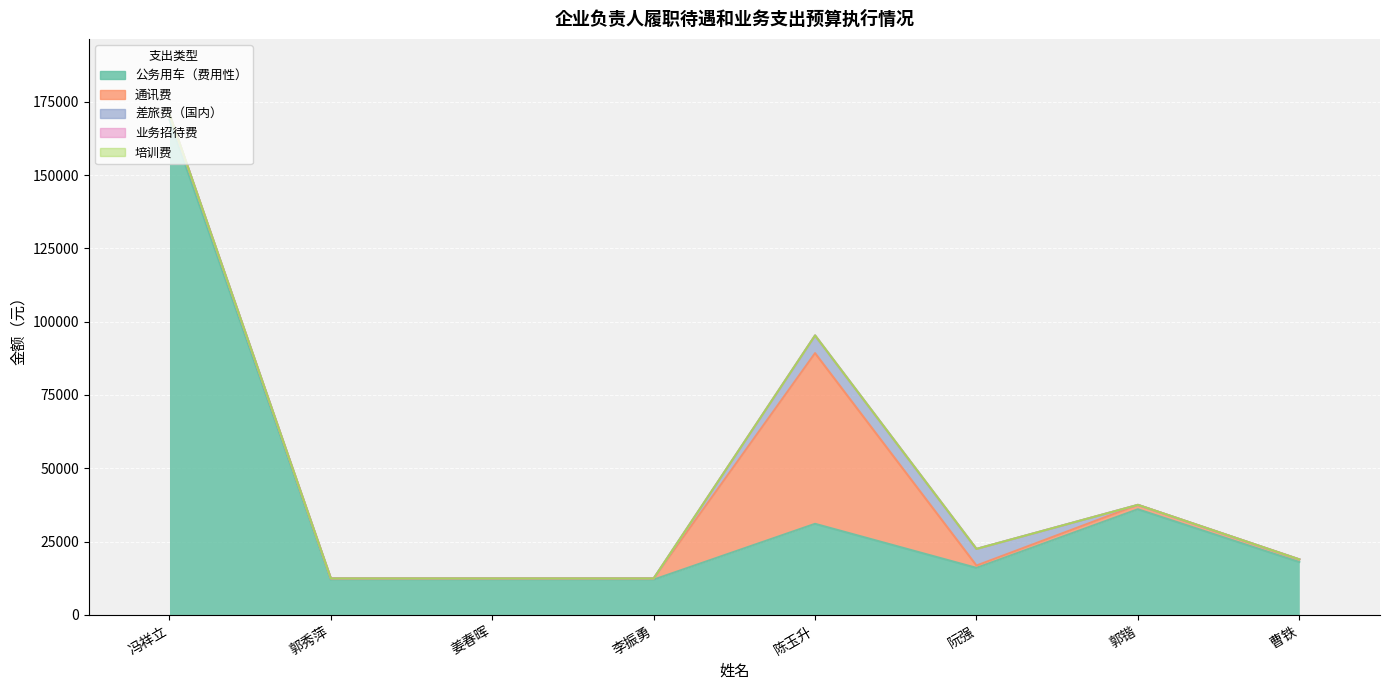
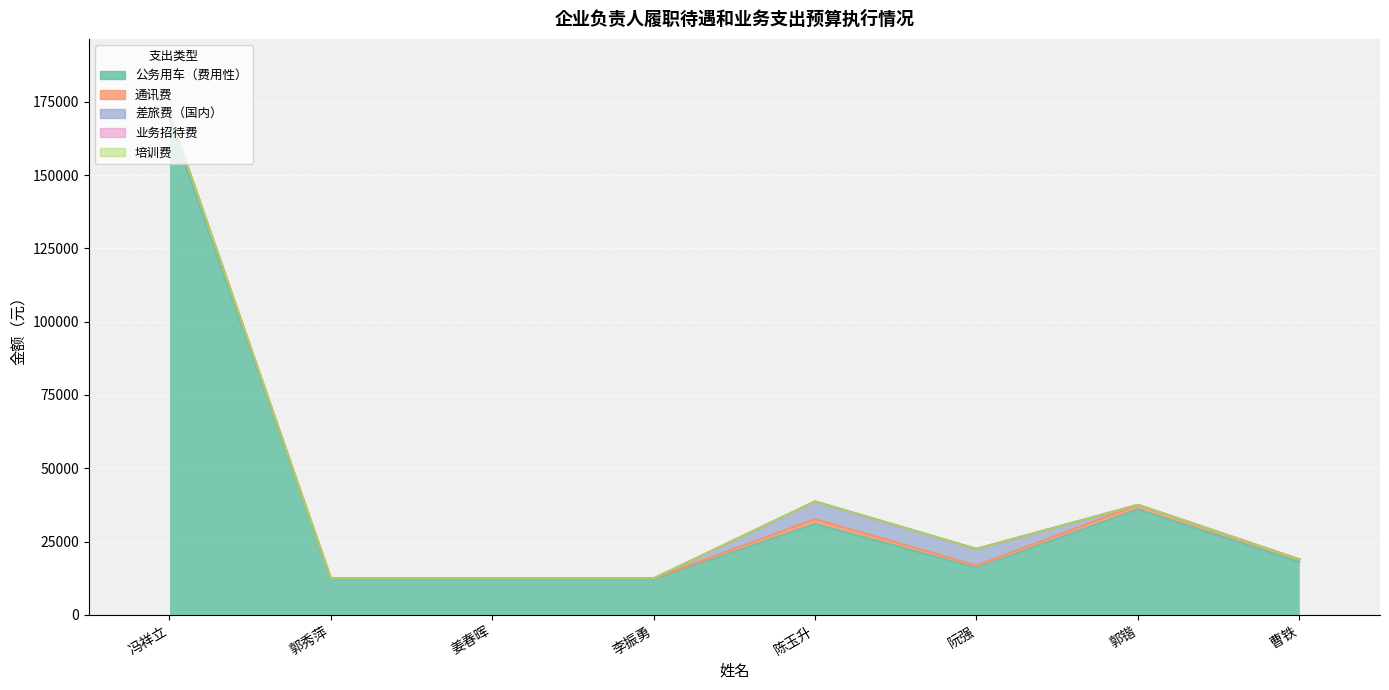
  {
    "公务用车（费用性）": {
      "陈玉升": 31000,
      "郭锴": 36000,
      "曹铁": 18000
    },
    "通讯费": {
-     "陈玉升": 58000
+     "陈玉升": 2000
    }
  }
